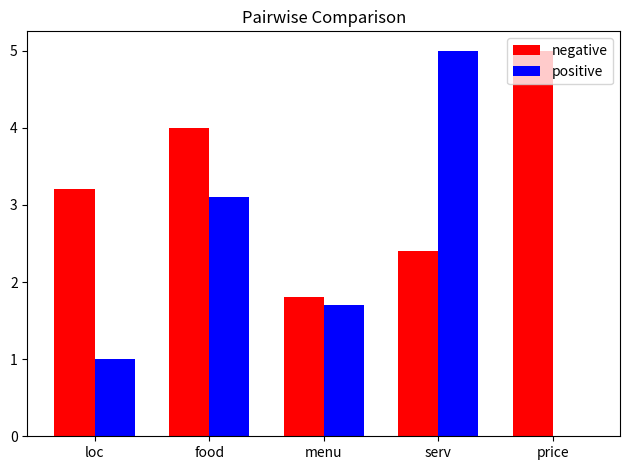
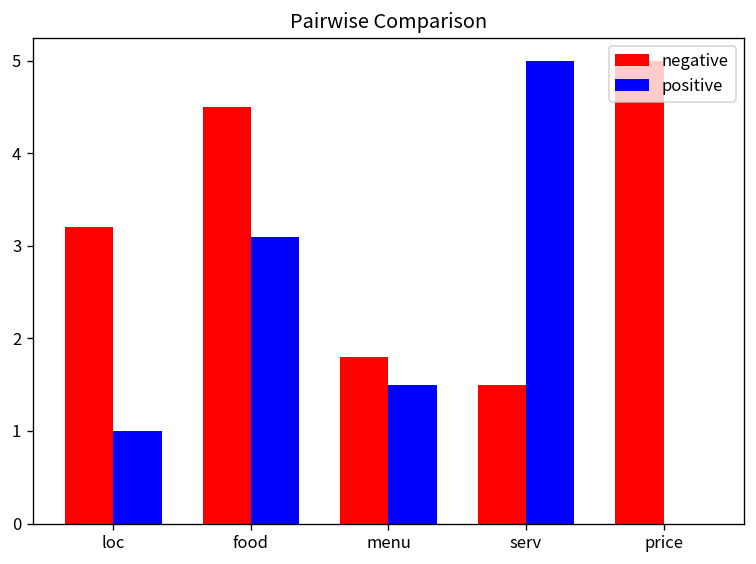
  {
    "negative": {
      "loc": 3.2,
-     "food": 4.0,
+     "food": 4.5,
      "menu": 1.8,
-     "serv": 2.4
+     "serv": 1.5
    },
    "positive": {
      "loc": 1.0,
      "food": 3.1,
-     "menu": 1.7,
+     "menu": 1.5,
      "serv": 5.0,
      "price": 0.0
    }
  }
